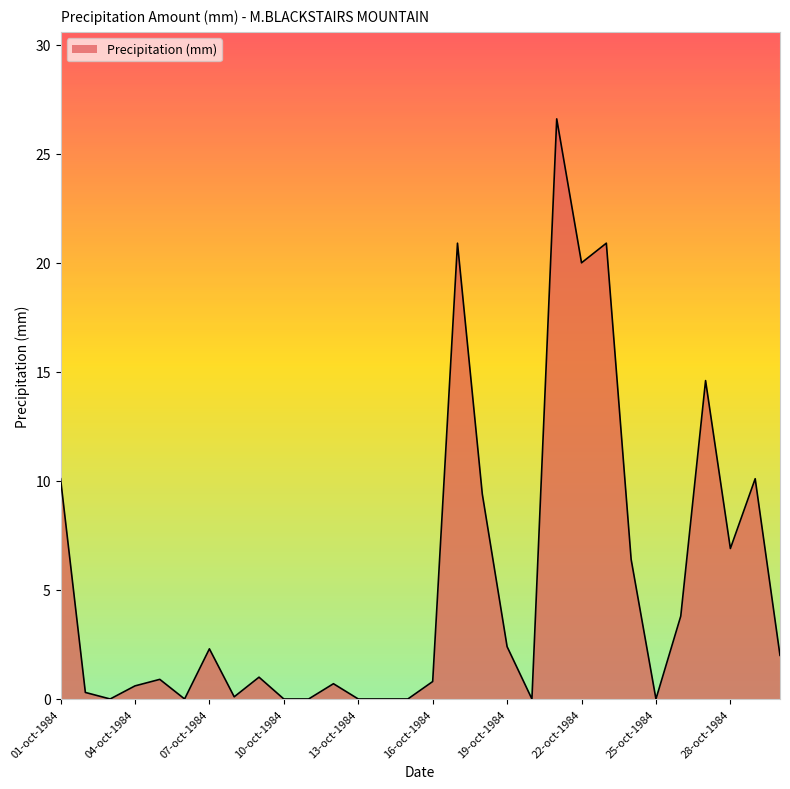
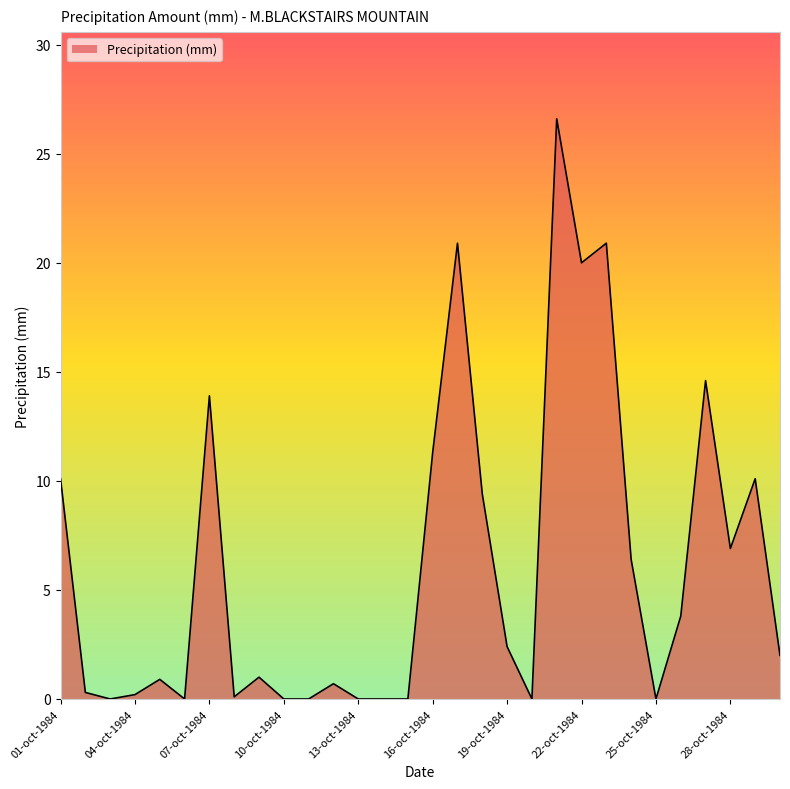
  {
    "01-oct-1984": 10.1,
-   "04-oct-1984": 0.6,
-   "07-oct-1984": 2.3,
+   "04-oct-1984": 0.2,
+   "07-oct-1984": 13.9,
    "10-oct-1984": 0.0,
    "13-oct-1984": 0.0,
-   "16-oct-1984": 0.8,
+   "16-oct-1984": 11.3,
    "19-oct-1984": 2.4,
    "22-oct-1984": 20.0,
    "25-oct-1984": 0.0,
    "28-oct-1984": 6.9
  }
